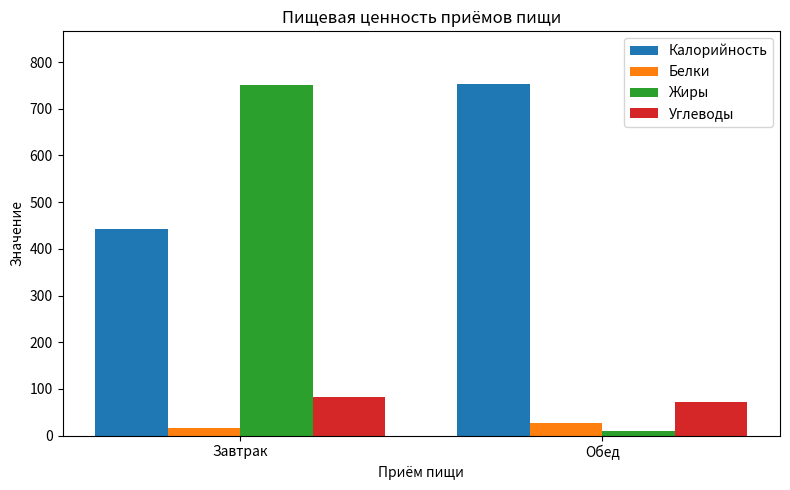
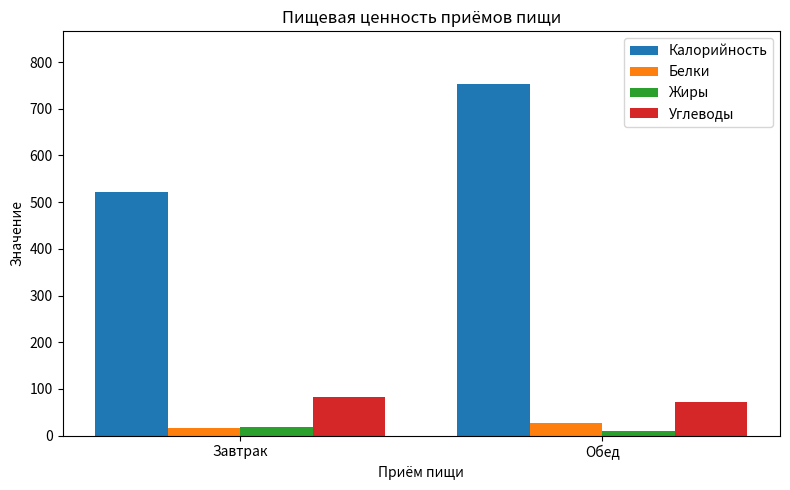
  {
    "Калорийность": {
-     "Завтрак": 440,
+     "Завтрак": 520,
      "Обед": 750
    },
    "Белки": {
      "Завтрак": 20,
      "Обед": 30
    },
    "Жиры": {
-     "Завтрак": 750,
+     "Завтрак": 20,
      "Обед": 10
    },
    "Углеводы": {
      "Завтрак": 80,
      "Обед": 70
    }
  }
